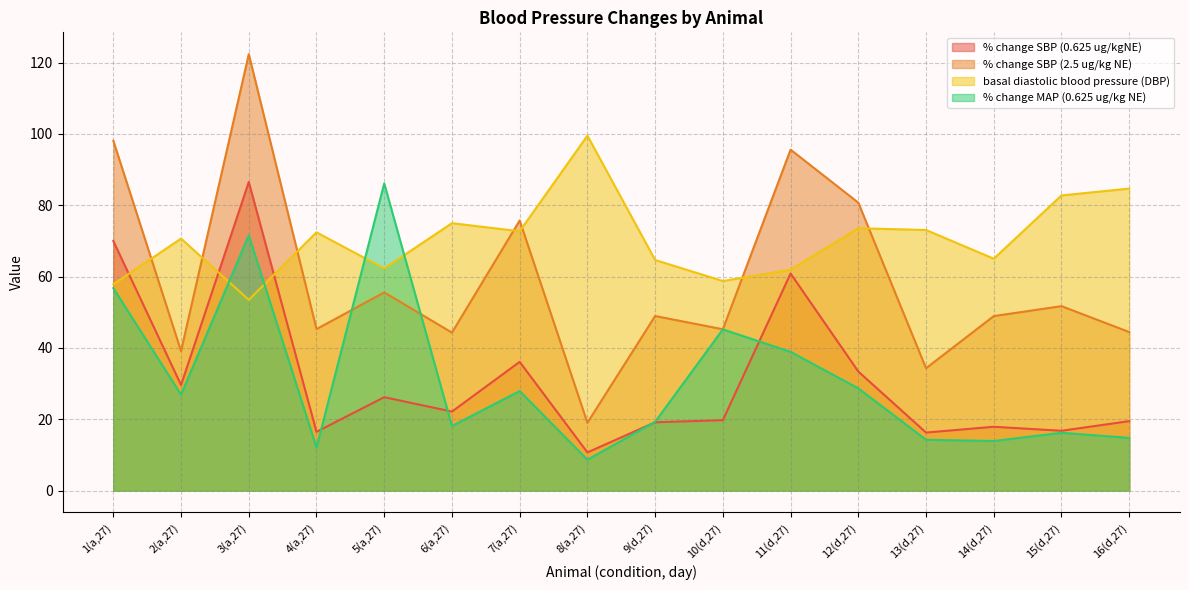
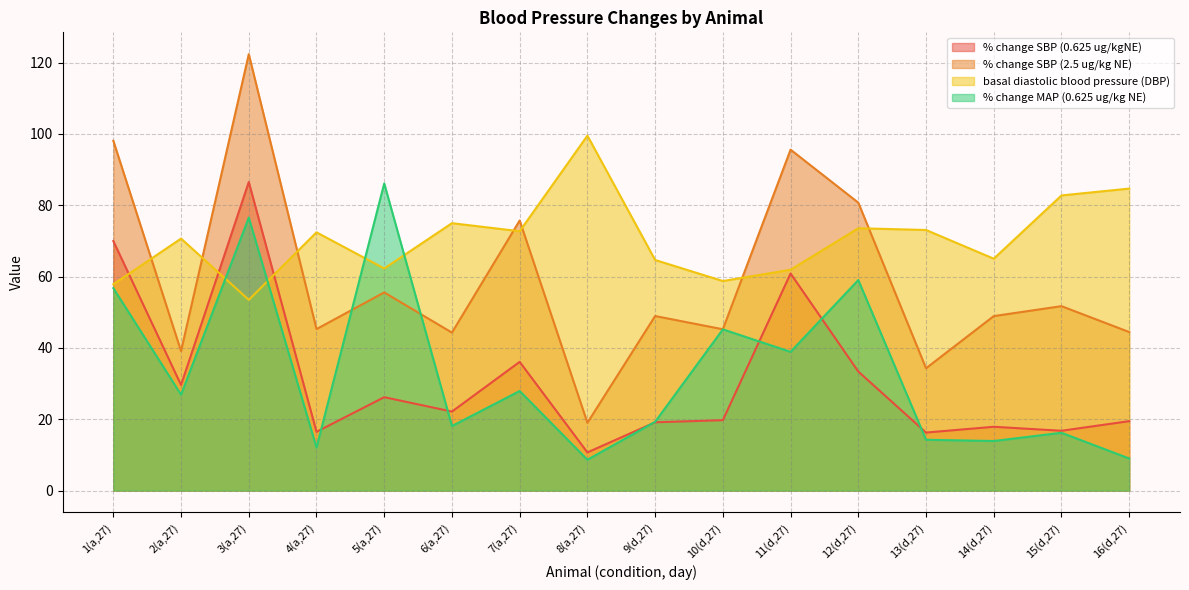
  {
    "% change MAP (0.625 ug/kg NE)": {
      "1(a,27)": 57,
      "2(a,27)": 27,
-     "3(a,27)": 72,
+     "3(a,27)": 77,
      "4(a,27)": 12,
      "5(a,27)": 86,
      "6(a,27)": 18,
      "7(a,27)": 28,
      "8(a,27)": 9,
      "11(d,27)": 39,
-     "12(d,27)": 29,
+     "12(d,27)": 59,
      "13(d,27)": 14,
      "14(d,27)": 14,
-     "16(d,27)": 15
+     "16(d,27)": 9
    }
  }
